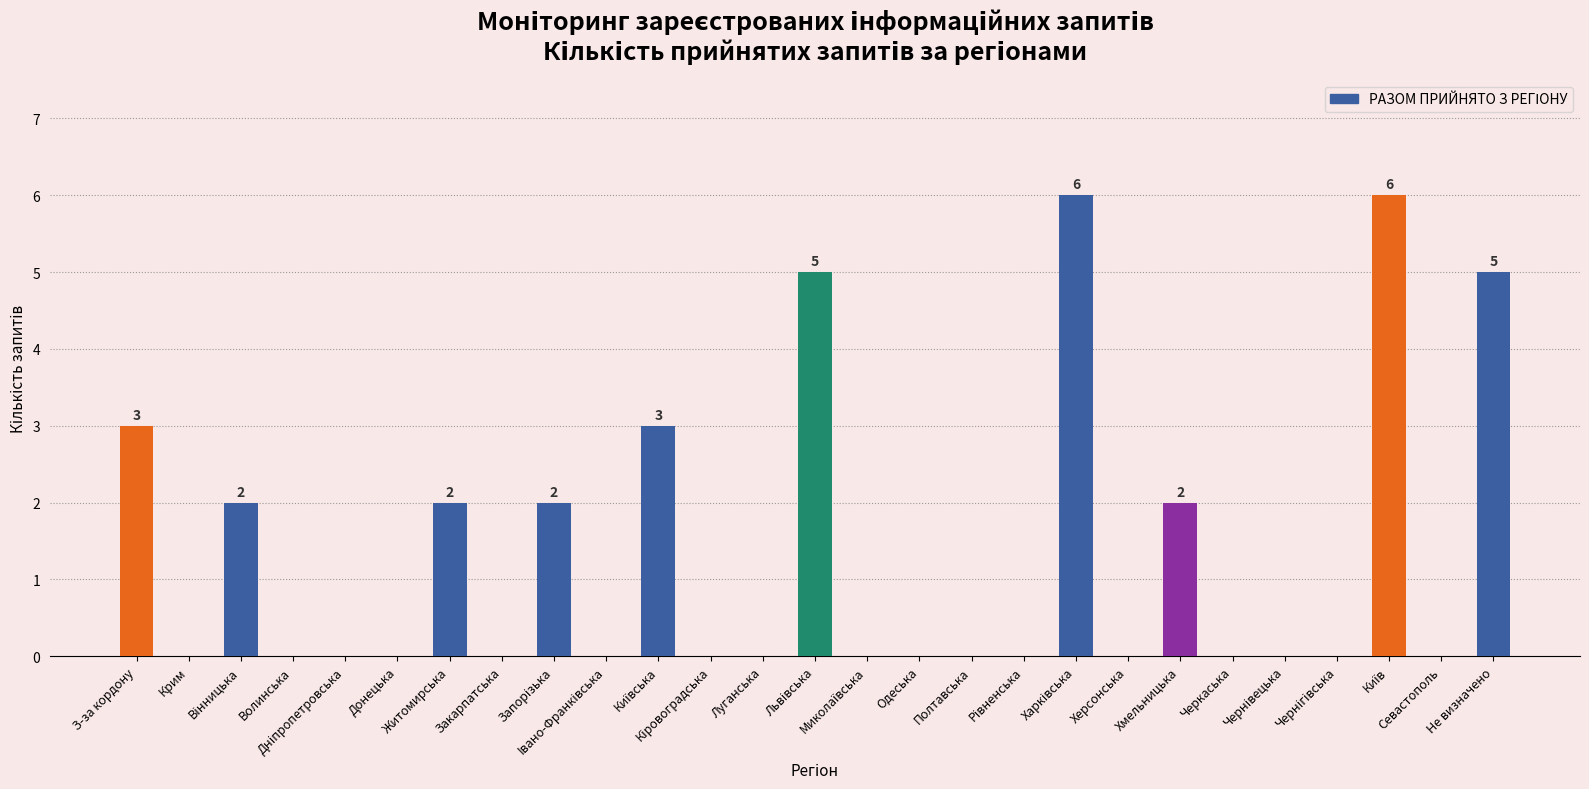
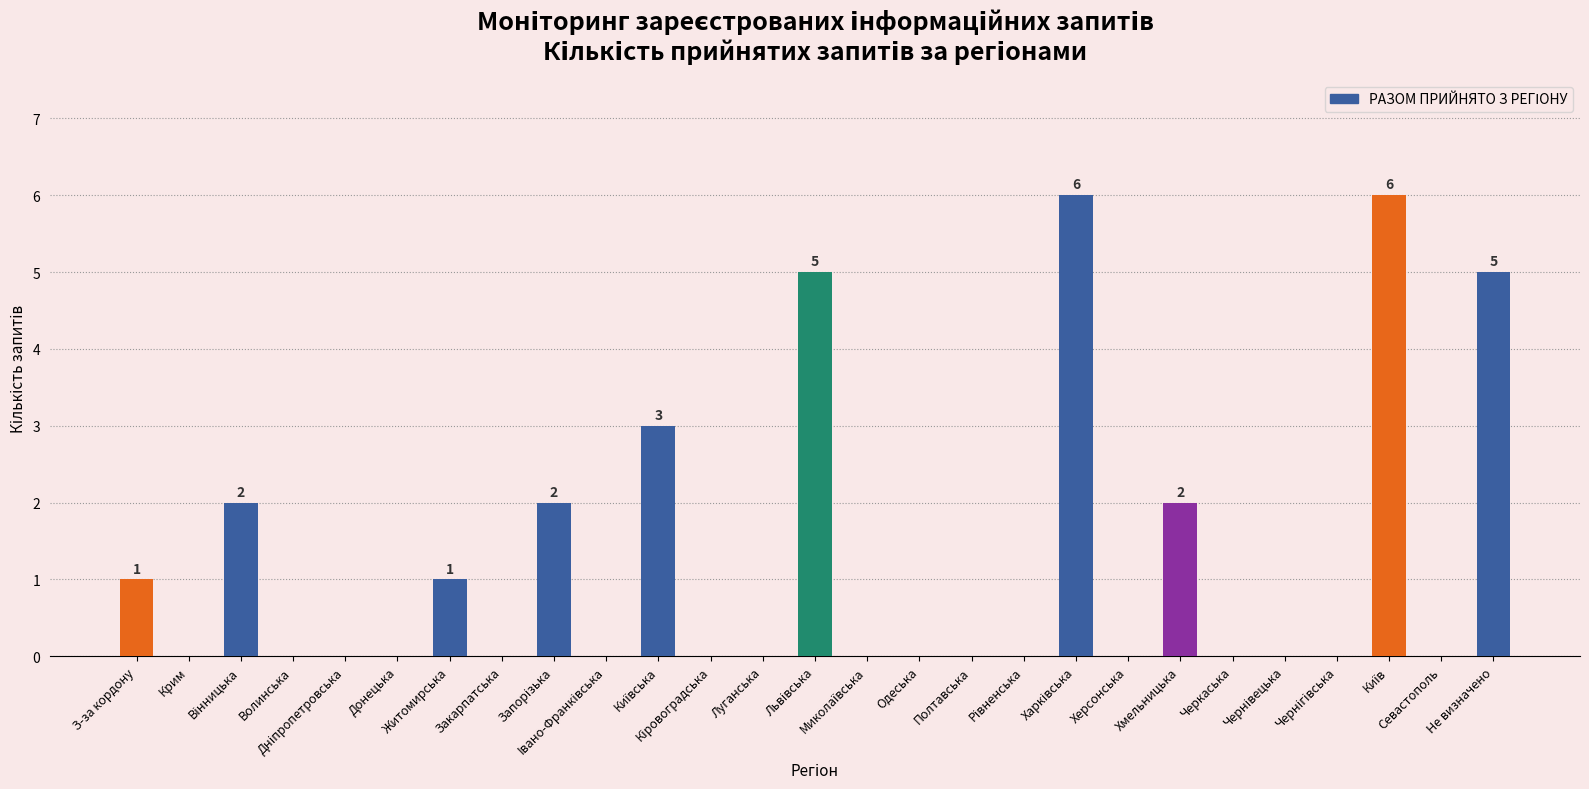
  {
-   "З-за кордону": 3,
+   "З-за кордону": 1,
    "Вінницька": 2,
-   "Житомирська": 2,
+   "Житомирська": 1,
    "Запорізька": 2,
    "Київська": 3,
    "Львівська": 5,
    "Харківська": 6,
    "Хмельницька": 2,
    "Київ": 6,
    "Не визначено": 5
  }
